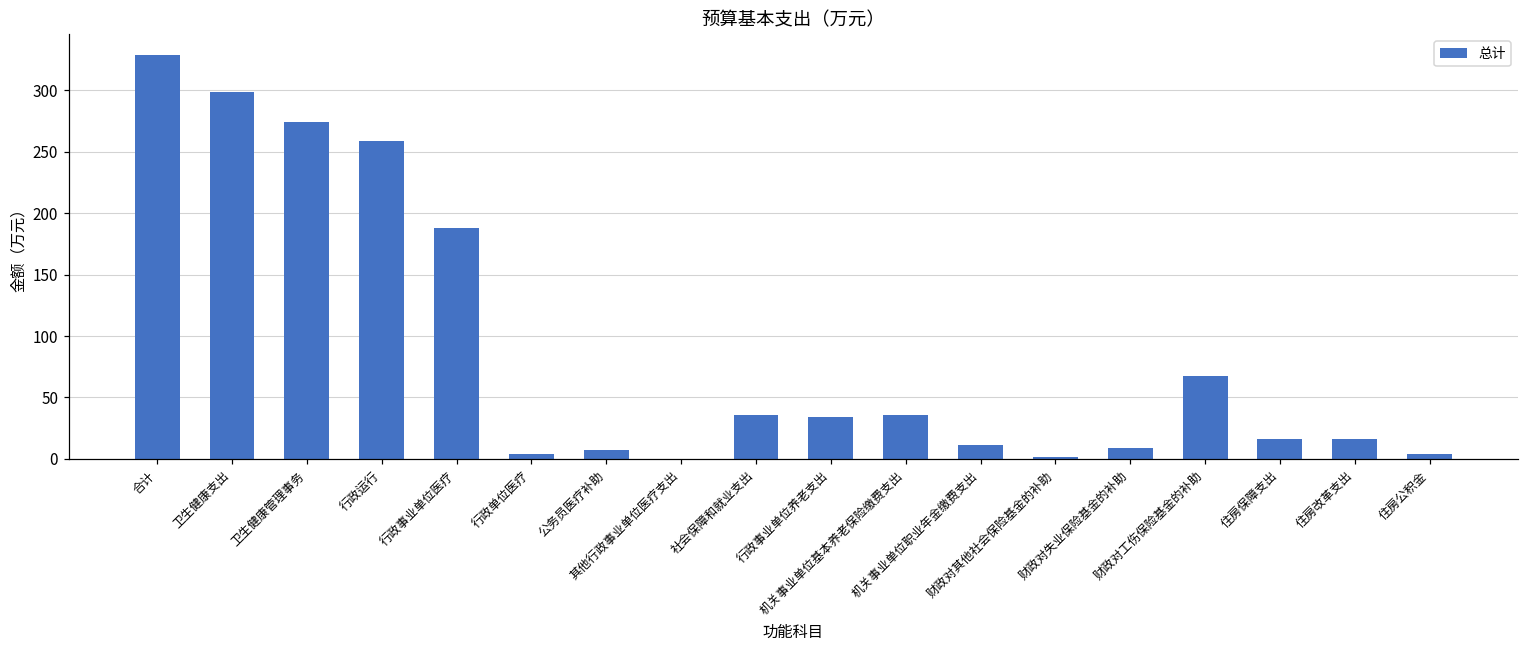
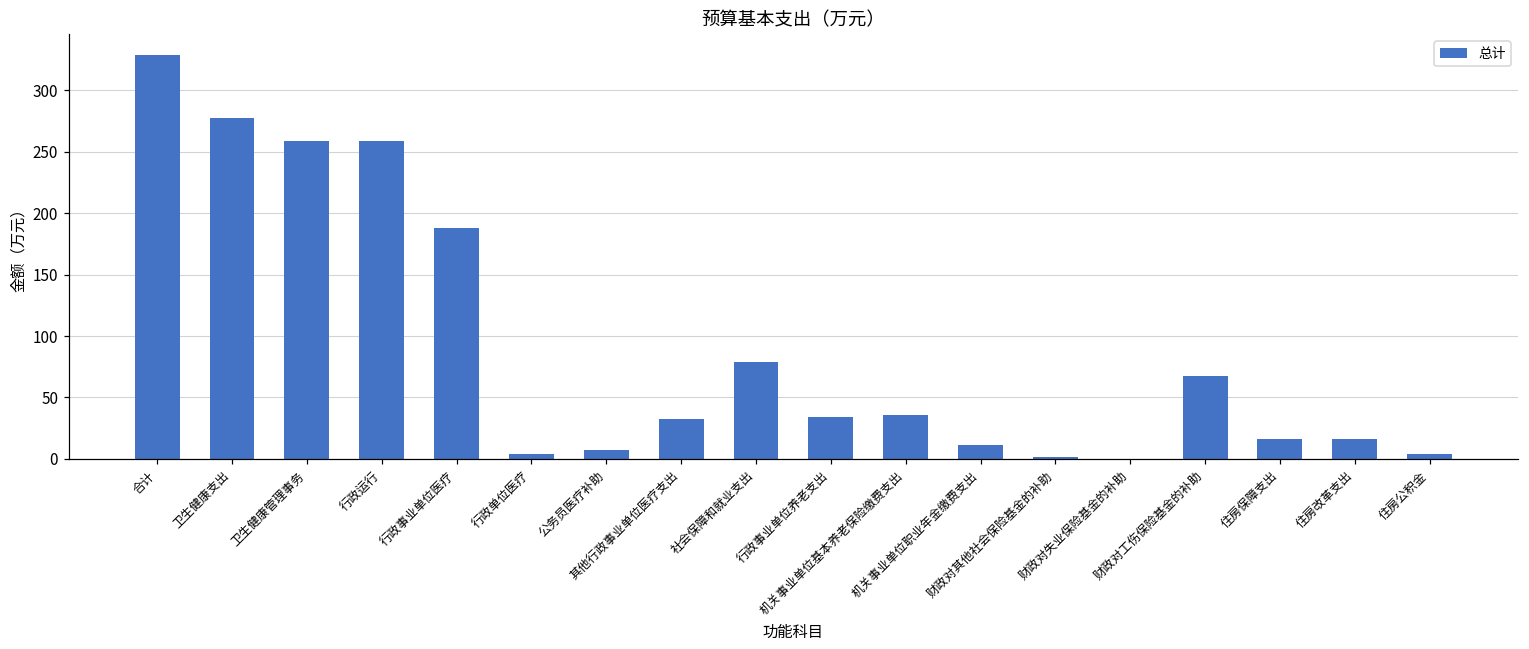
  {
    "合计": 329,
-   "卫生健康支出": 299,
-   "卫生健康管理事务": 274,
+   "卫生健康支出": 277,
+   "卫生健康管理事务": 258,
    "行政运行": 258,
    "行政事业单位医疗": 188,
    "行政单位医疗": 4,
    "公务员医疗补助": 7,
-   "其他行政事业单位医疗支出": 0,
-   "社会保障和就业支出": 35,
+   "其他行政事业单位医疗支出": 33,
+   "社会保障和就业支出": 79,
    "行政事业单位养老支出": 34,
    "机关事业单位基本养老保险缴费支出": 36,
    "机关事业单位职业年金缴费支出": 11,
-   "财政对失业保险基金的补助": 9,
+   "财政对失业保险基金的补助": 0,
    "财政对工伤保险基金的补助": 68,
    "住房保障支出": 16,
    "住房改革支出": 16,
    "住房公积金": 4
  }
